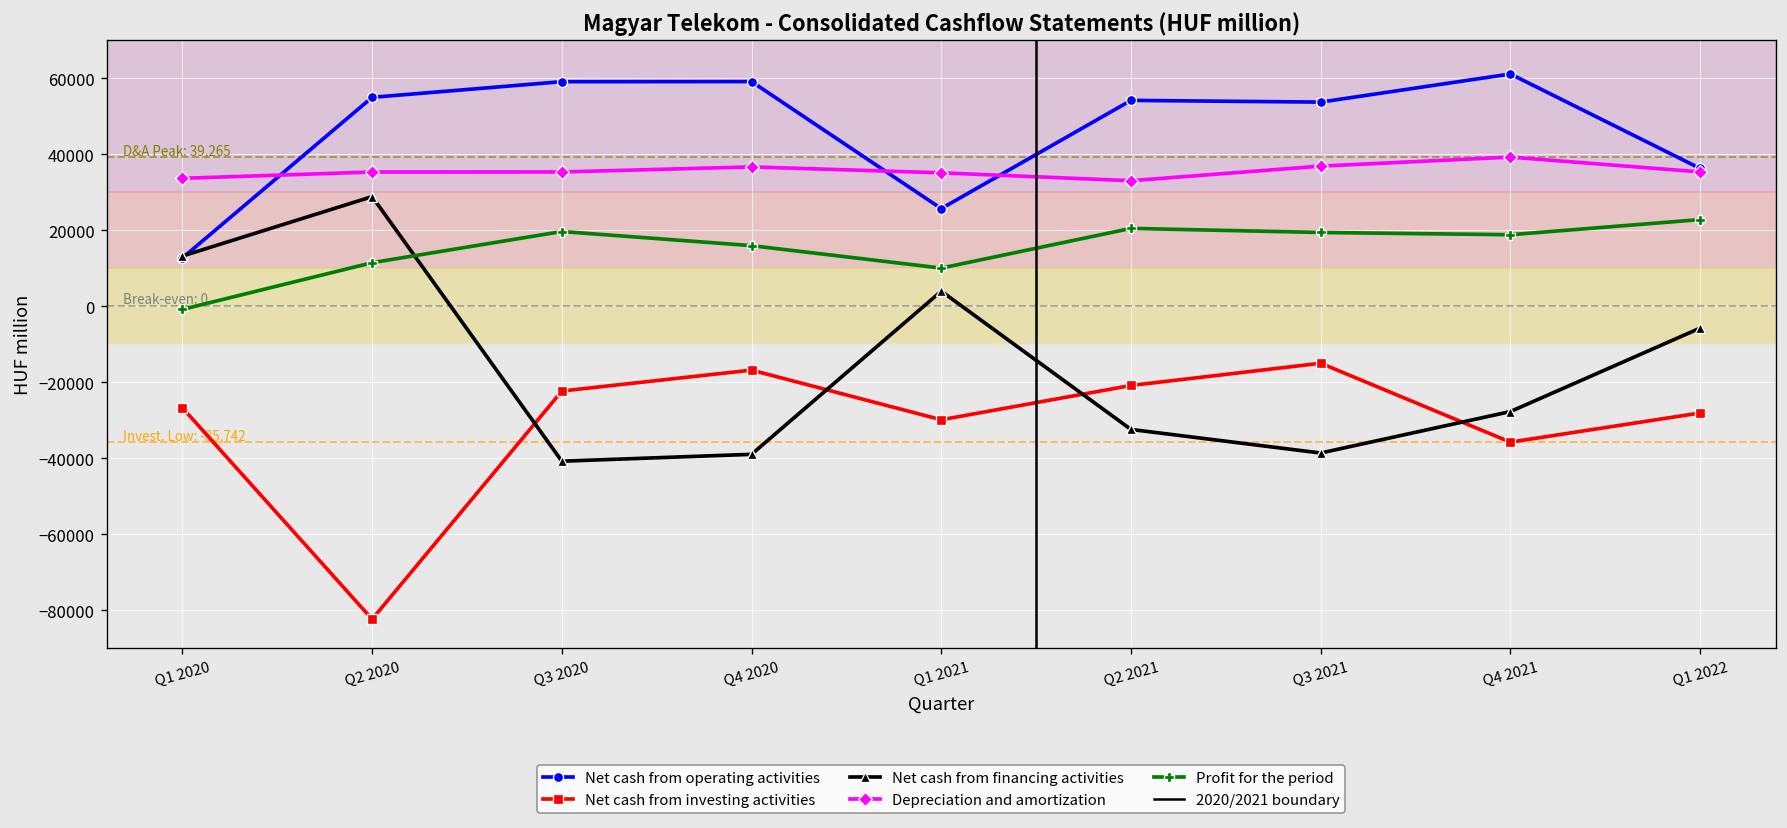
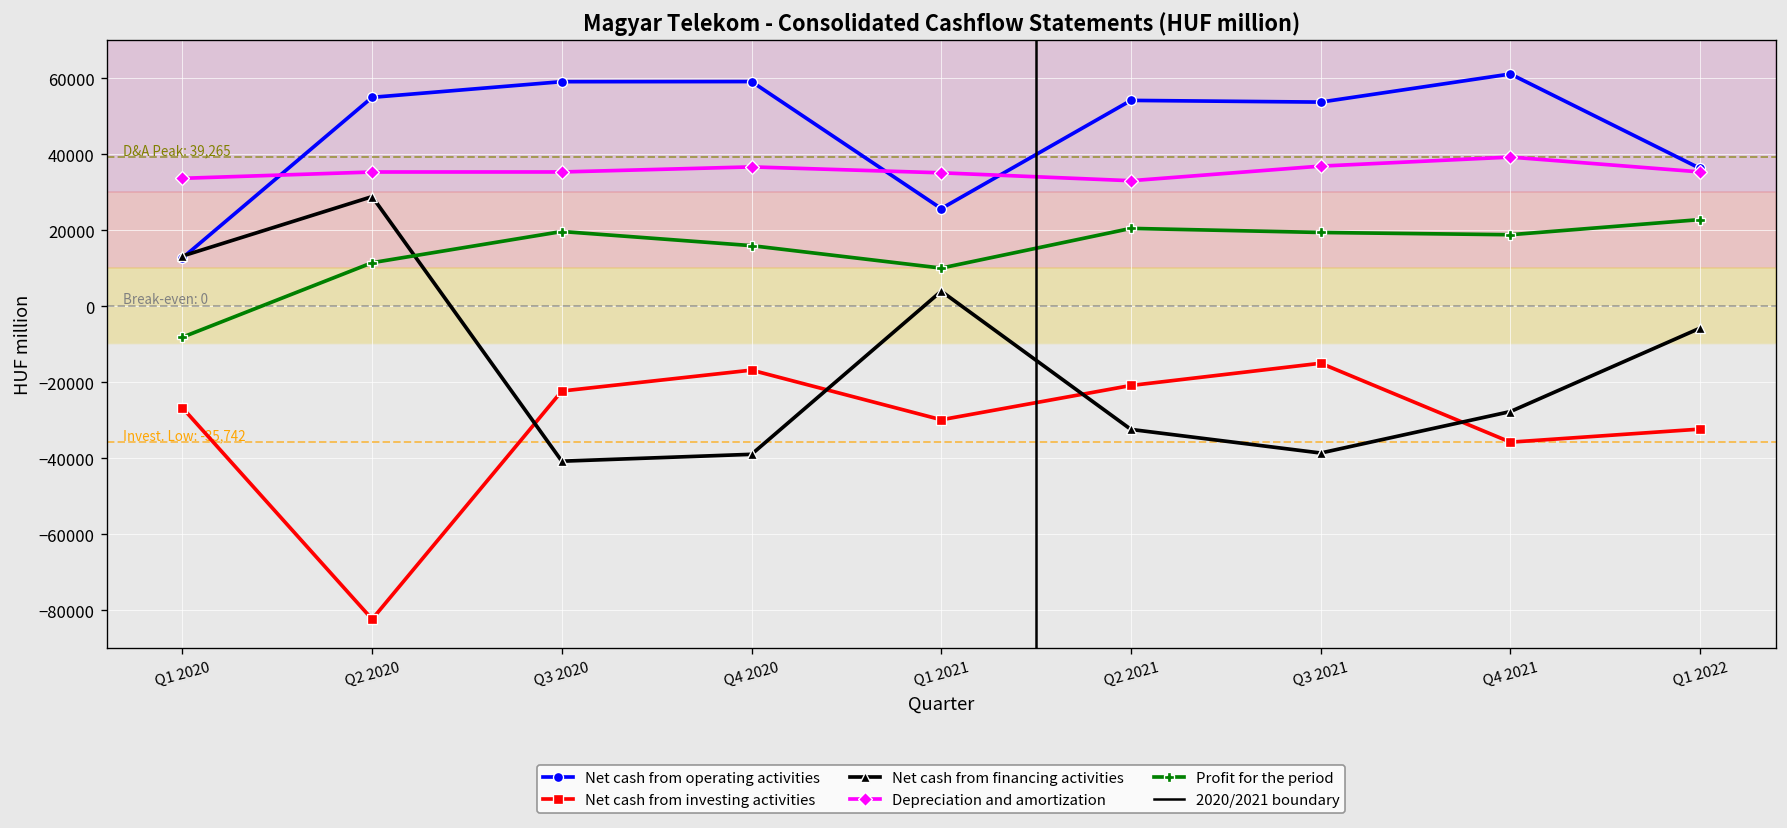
  {
    "Net cash from operating activities": {
      "Q2 2020": 55000,
      "Q3 2020": 59000,
      "Q4 2020": 59000,
      "Q1 2021": 26000,
      "Q2 2021": 54000,
      "Q3 2021": 54000,
      "Q4 2021": 61000,
      "Q1 2022": 36000
    },
    "Net cash from investing activities": {
      "Q2 2020": -82000,
      "Q3 2020": -22000,
      "Q4 2020": -17000,
      "Q1 2021": -30000,
      "Q2 2021": -21000,
      "Q3 2021": -15000,
      "Q4 2021": -36000,
-     "Q1 2022": -28000
+     "Q1 2022": -32000
    },
    "Net cash from financing activities": {
      "Q2 2020": 29000,
      "Q3 2020": -41000,
      "Q4 2020": -39000,
      "Q1 2021": 4000,
      "Q2 2021": -32000,
      "Q3 2021": -39000,
      "Q4 2021": -28000,
      "Q1 2022": -6000
    },
    "Depreciation and amortization": {
      "Q2 2020": 35000,
      "Q3 2020": 35000,
      "Q4 2020": 37000,
      "Q1 2021": 35000,
      "Q2 2021": 33000,
      "Q3 2021": 37000,
      "Q4 2021": 39000,
      "Q1 2022": 35000
    },
    "Profit for the period": {
-     "Q1 2020": -1000,
+     "Q1 2020": -8000,
      "Q2 2020": 11000,
      "Q3 2020": 20000,
      "Q4 2020": 16000,
      "Q1 2021": 10000,
      "Q2 2021": 21000,
      "Q3 2021": 19000,
      "Q4 2021": 19000,
      "Q1 2022": 23000
    }
  }
